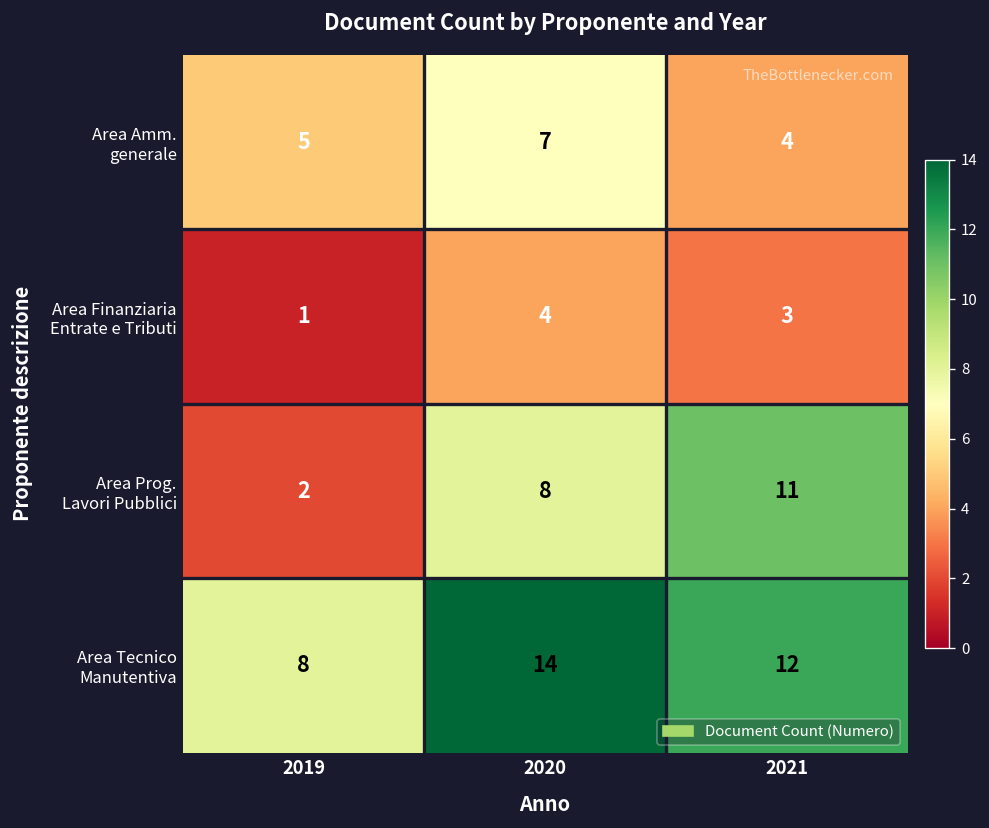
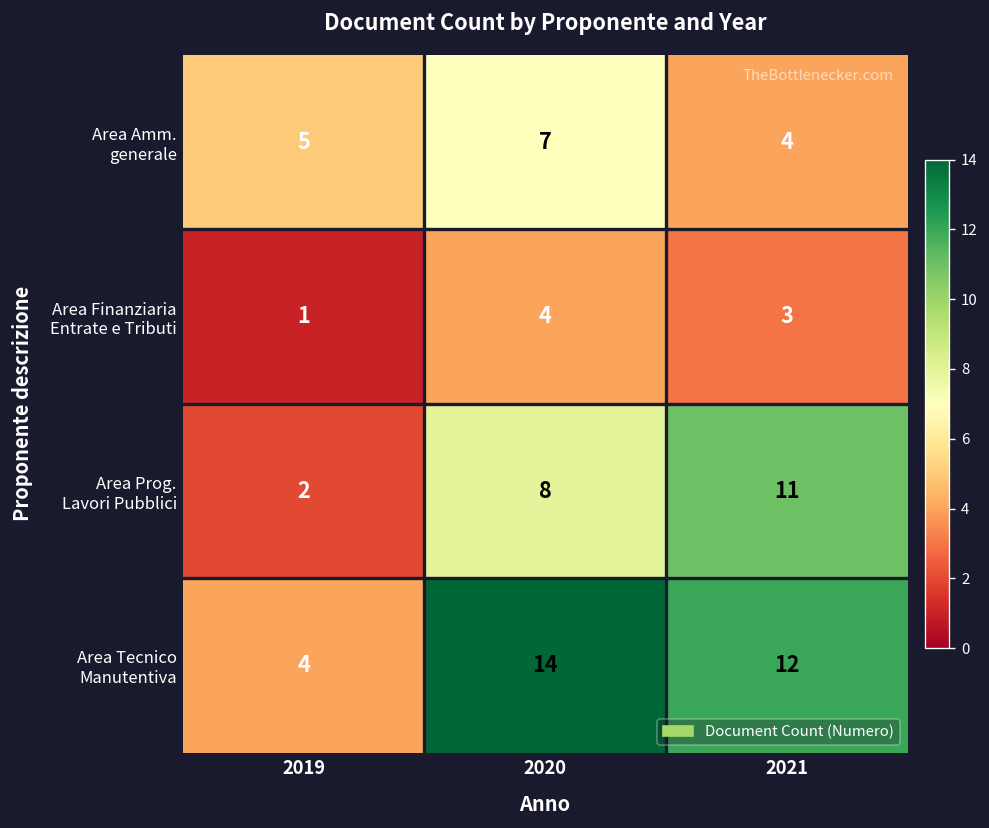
  {
    "Area Amm. generale": {
      "2019": 5,
      "2020": 7
    },
    "Area Finanziaria Entrate e Tributi": {
      "2019": 1,
      "2020": 4,
      "2021": 3
    },
    "Area Prog. Lavori Pubblici": {
      "2019": 2,
      "2020": 8,
      "2021": 11
    },
    "Area Tecnico Manutentiva": {
-     "2019": 8,
+     "2019": 4,
      "2020": 14,
      "2021": 12
    }
  }
